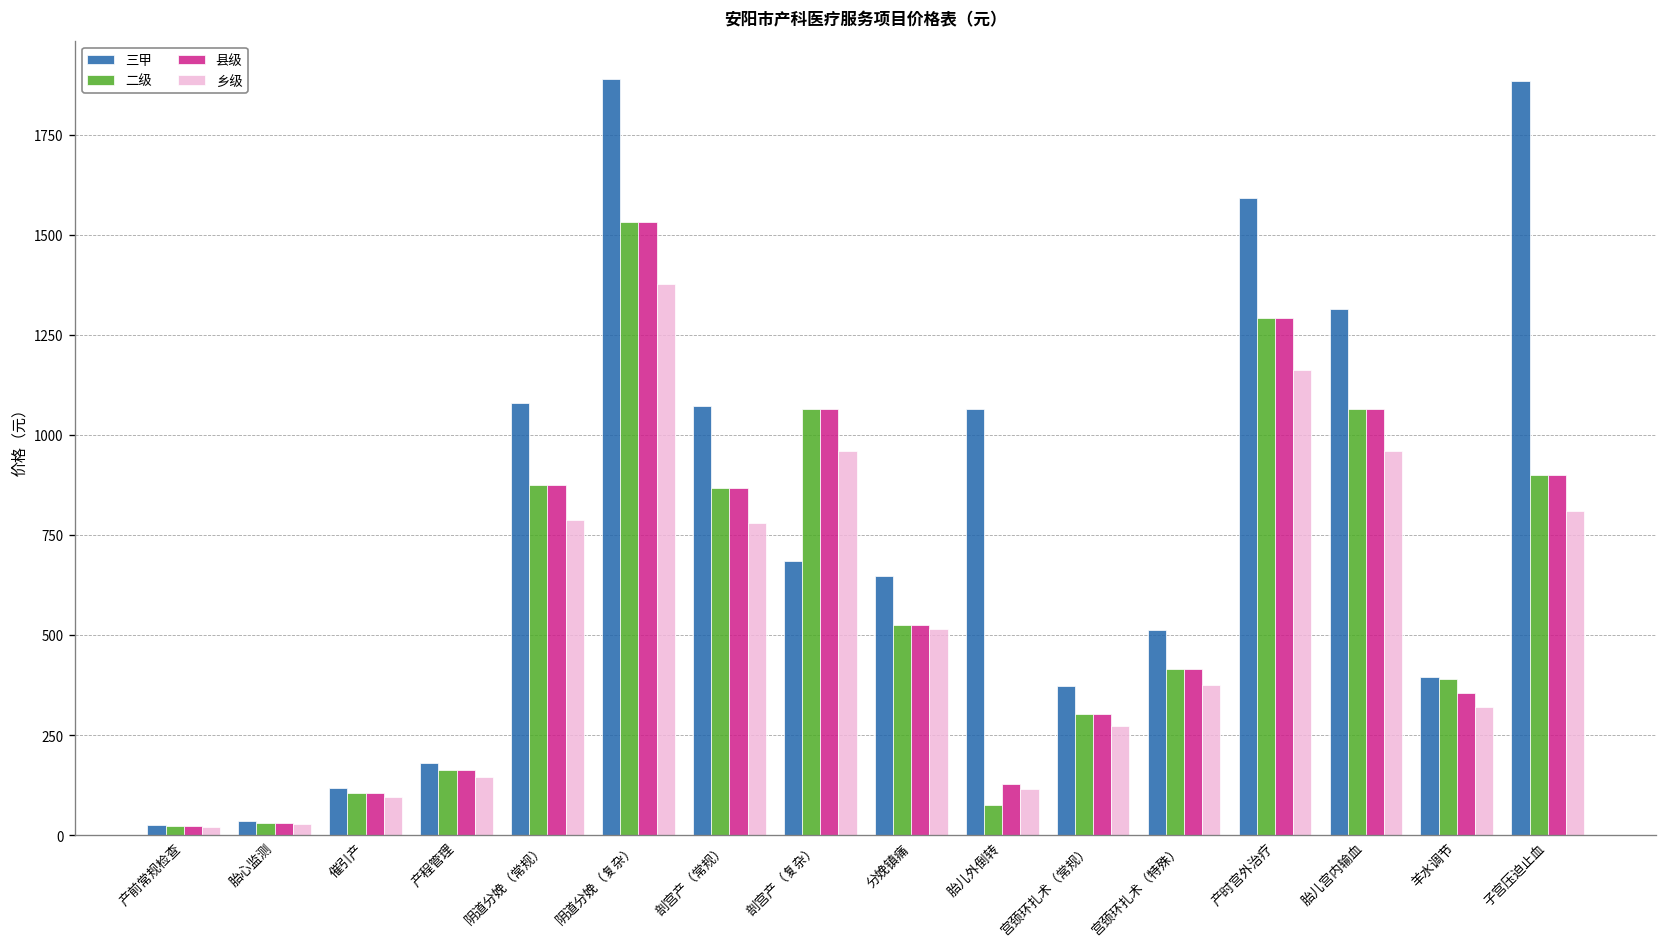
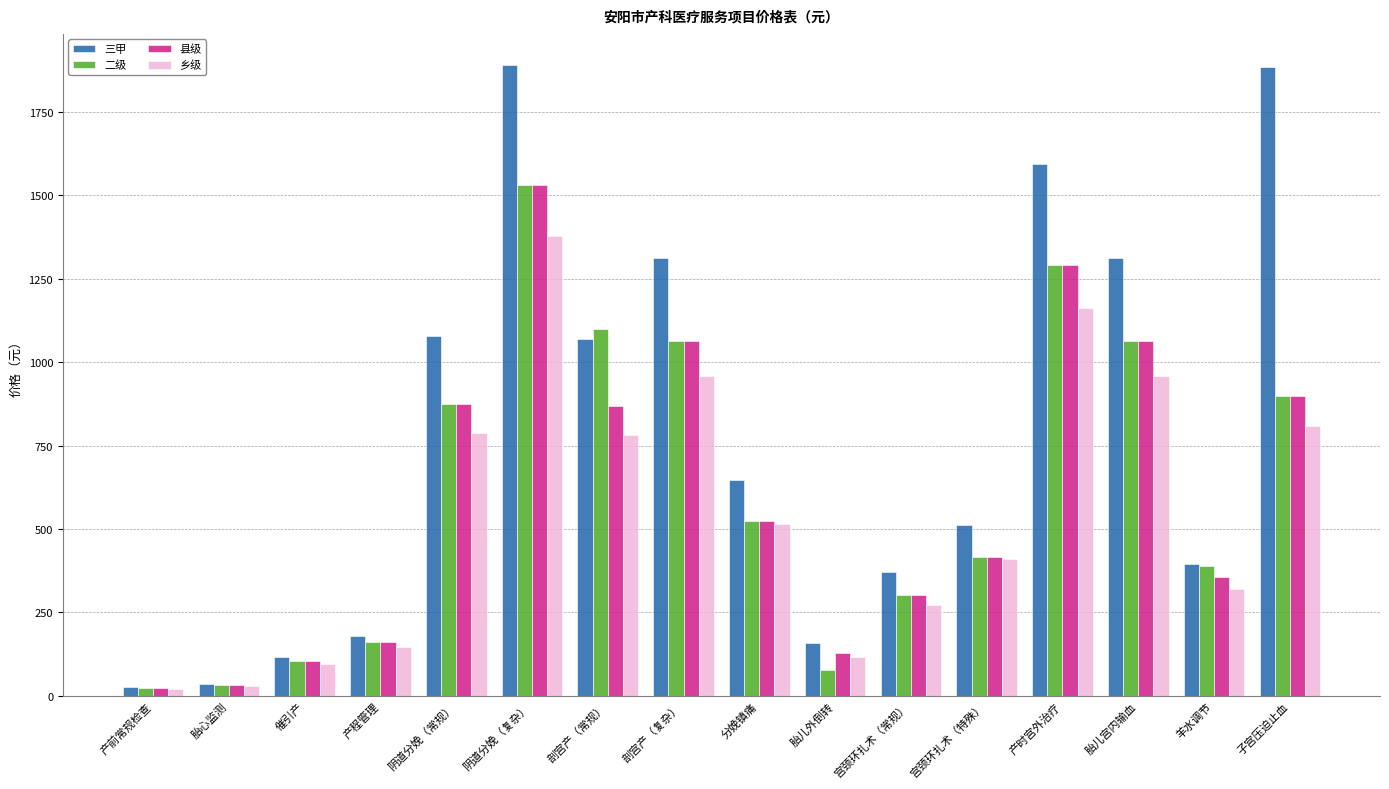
  {
    "三甲": {
      "产前常规检查": 30,
      "胎心监测": 30,
      "催引产": 120,
      "产程管理": 180,
      "阴道分娩（常规）": 1080,
      "阴道分娩（复杂）": 1890,
      "剖宫产（常规）": 1070,
-     "剖宫产（复杂）": 690,
+     "剖宫产（复杂）": 1310,
      "分娩镇痛": 650,
-     "胎儿外倒转": 1060,
+     "胎儿外倒转": 160,
      "宫颈环扎术（常规）": 370,
      "宫颈环扎术（特殊）": 510,
      "产时宫外治疗": 1590,
      "胎儿宫内输血": 1310,
      "羊水调节": 400,
      "子宫压迫止血": 1880
    },
    "二级": {
      "产前常规检查": 20,
      "胎心监测": 30,
      "催引产": 110,
      "产程管理": 160,
      "阴道分娩（常规）": 880,
      "阴道分娩（复杂）": 1530,
-     "剖宫产（常规）": 870,
+     "剖宫产（常规）": 1100,
      "剖宫产（复杂）": 1070,
      "分娩镇痛": 530,
      "胎儿外倒转": 80,
      "宫颈环扎术（常规）": 300,
      "宫颈环扎术（特殊）": 420,
      "产时宫外治疗": 1290,
      "胎儿宫内输血": 1070,
      "羊水调节": 390,
      "子宫压迫止血": 900
    },
    "县级": {
      "产前常规检查": 20,
      "胎心监测": 30,
      "催引产": 110,
      "产程管理": 160,
      "阴道分娩（常规）": 880,
      "阴道分娩（复杂）": 1530,
      "剖宫产（常规）": 870,
      "剖宫产（复杂）": 1070,
      "分娩镇痛": 530,
      "胎儿外倒转": 130,
      "宫颈环扎术（常规）": 300,
      "宫颈环扎术（特殊）": 420,
      "产时宫外治疗": 1290,
      "胎儿宫内输血": 1070,
      "羊水调节": 360,
      "子宫压迫止血": 900
    },
    "乡级": {
      "产前常规检查": 20,
      "胎心监测": 30,
      "催引产": 100,
      "产程管理": 150,
      "阴道分娩（常规）": 790,
      "阴道分娩（复杂）": 1380,
      "剖宫产（常规）": 780,
      "剖宫产（复杂）": 960,
      "分娩镇痛": 520,
      "胎儿外倒转": 120,
      "宫颈环扎术（常规）": 270,
-     "宫颈环扎术（特殊）": 370,
+     "宫颈环扎术（特殊）": 410,
      "产时宫外治疗": 1160,
      "胎儿宫内输血": 960,
      "羊水调节": 320,
      "子宫压迫止血": 810
    }
  }
